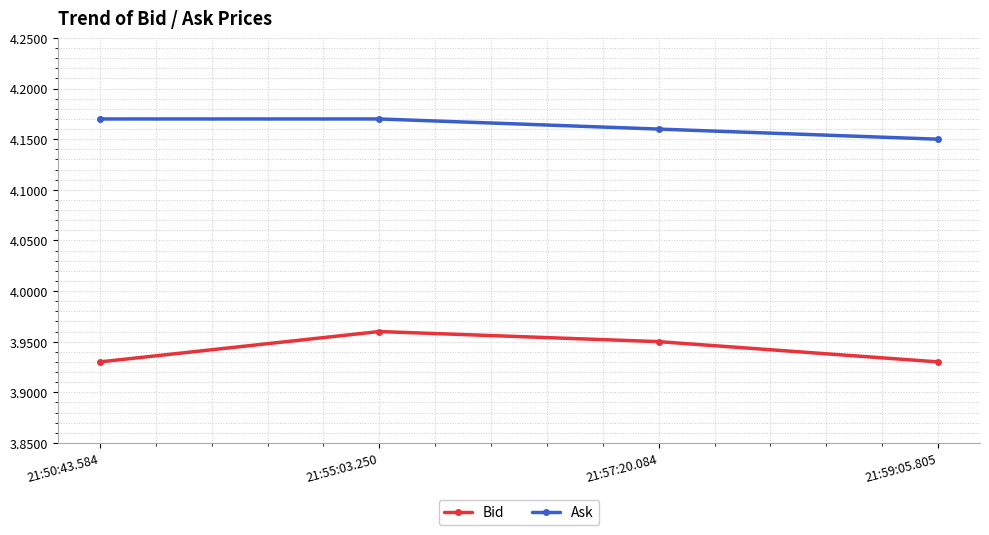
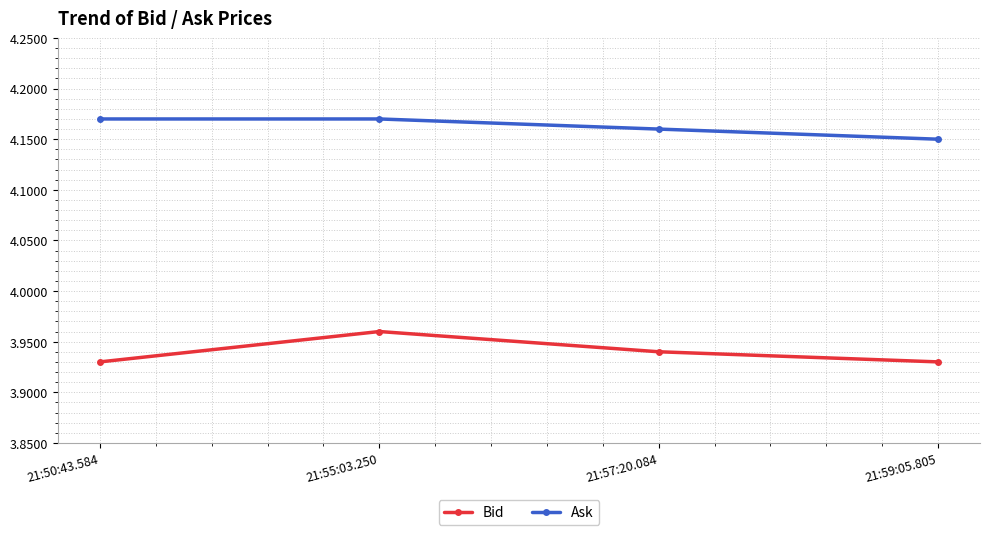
  {
    "Bid": {
      "21:50:43.584": 3.93,
      "21:55:03.250": 3.96,
-     "21:57:20.084": 3.95,
+     "21:57:20.084": 3.94,
      "21:59:05.805": 3.93
    },
    "Ask": {
      "21:50:43.584": 4.17,
      "21:55:03.250": 4.17,
      "21:57:20.084": 4.16,
      "21:59:05.805": 4.15
    }
  }
